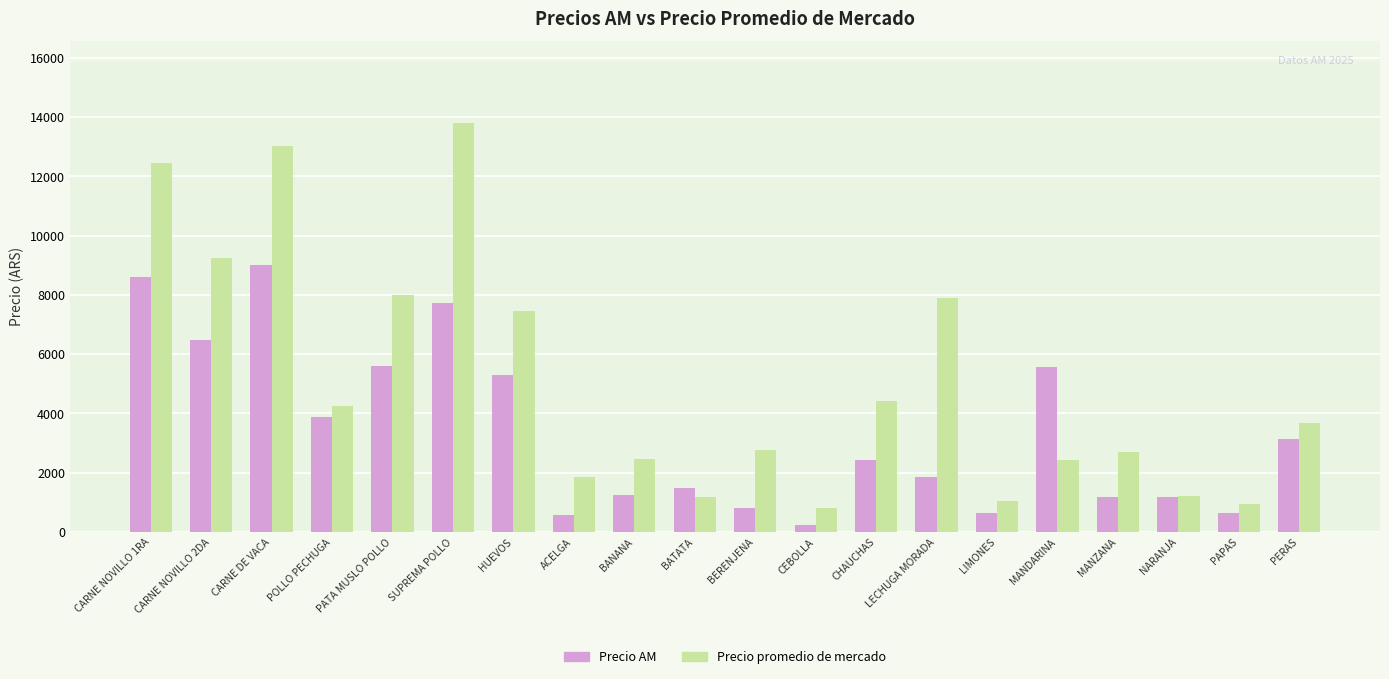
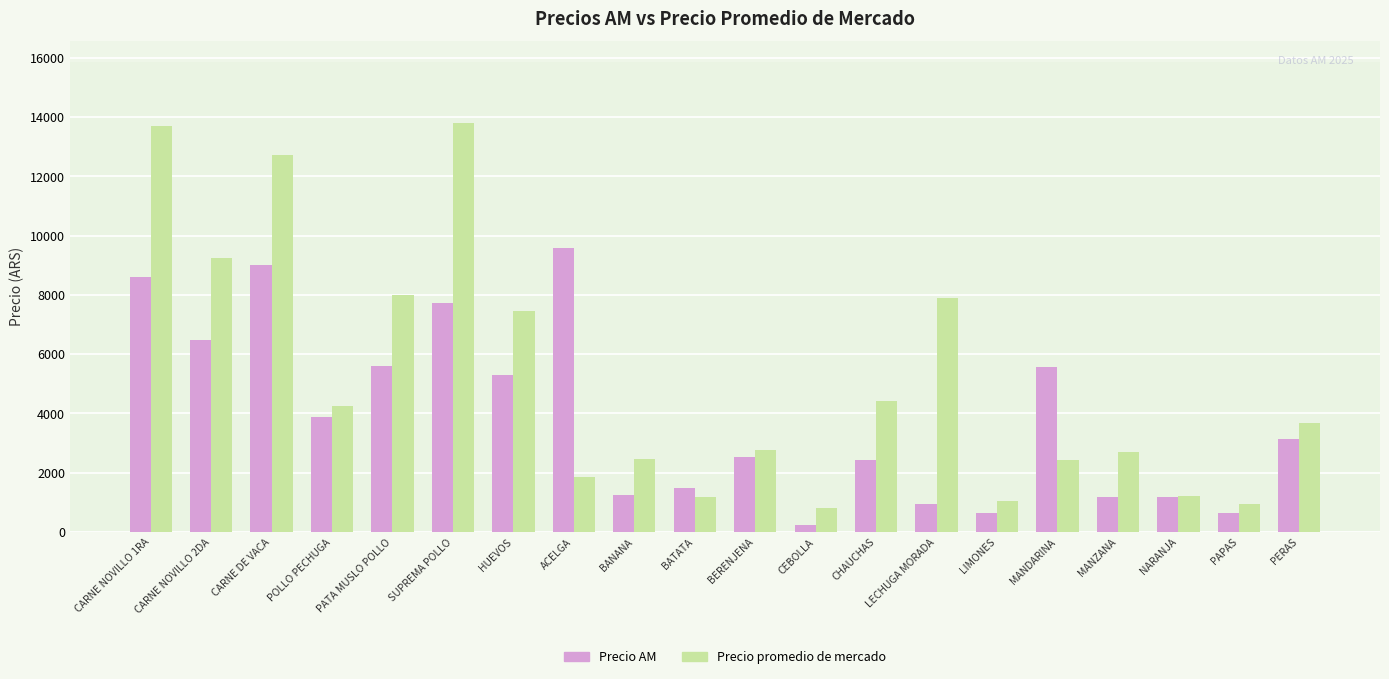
  {
    "Precio AM": {
      "CARNE NOVILLO 1RA": 8600,
      "CARNE NOVILLO 2DA": 6500,
      "CARNE DE VACA": 9000,
      "POLLO PECHUGA": 3900,
      "PATA MUSLO POLLO": 5600,
      "SUPREMA POLLO": 7700,
      "HUEVOS": 5300,
-     "ACELGA": 600,
+     "ACELGA": 9600,
      "BANANA": 1200,
      "BATATA": 1500,
-     "BERENJENA": 800,
+     "BERENJENA": 2500,
      "CEBOLLA": 200,
      "CHAUCHAS": 2400,
-     "LECHUGA MORADA": 1800,
+     "LECHUGA MORADA": 1000,
      "LIMONES": 600,
      "MANDARINA": 5600,
      "MANZANA": 1200,
      "NARANJA": 1200,
      "PAPAS": 700,
      "PERAS": 3100
    },
    "Precio promedio de mercado": {
-     "CARNE NOVILLO 1RA": 12400,
+     "CARNE NOVILLO 1RA": 13700,
      "CARNE NOVILLO 2DA": 9300,
-     "CARNE DE VACA": 13000,
+     "CARNE DE VACA": 12700,
      "POLLO PECHUGA": 4300,
      "PATA MUSLO POLLO": 8000,
      "SUPREMA POLLO": 13800,
      "HUEVOS": 7500,
      "ACELGA": 1900,
      "BANANA": 2500,
      "BATATA": 1200,
      "BERENJENA": 2800,
      "CEBOLLA": 800,
      "CHAUCHAS": 4400,
      "LECHUGA MORADA": 7900,
      "LIMONES": 1000,
      "MANDARINA": 2400,
      "MANZANA": 2700,
      "NARANJA": 1200,
      "PAPAS": 900,
      "PERAS": 3700
    }
  }
